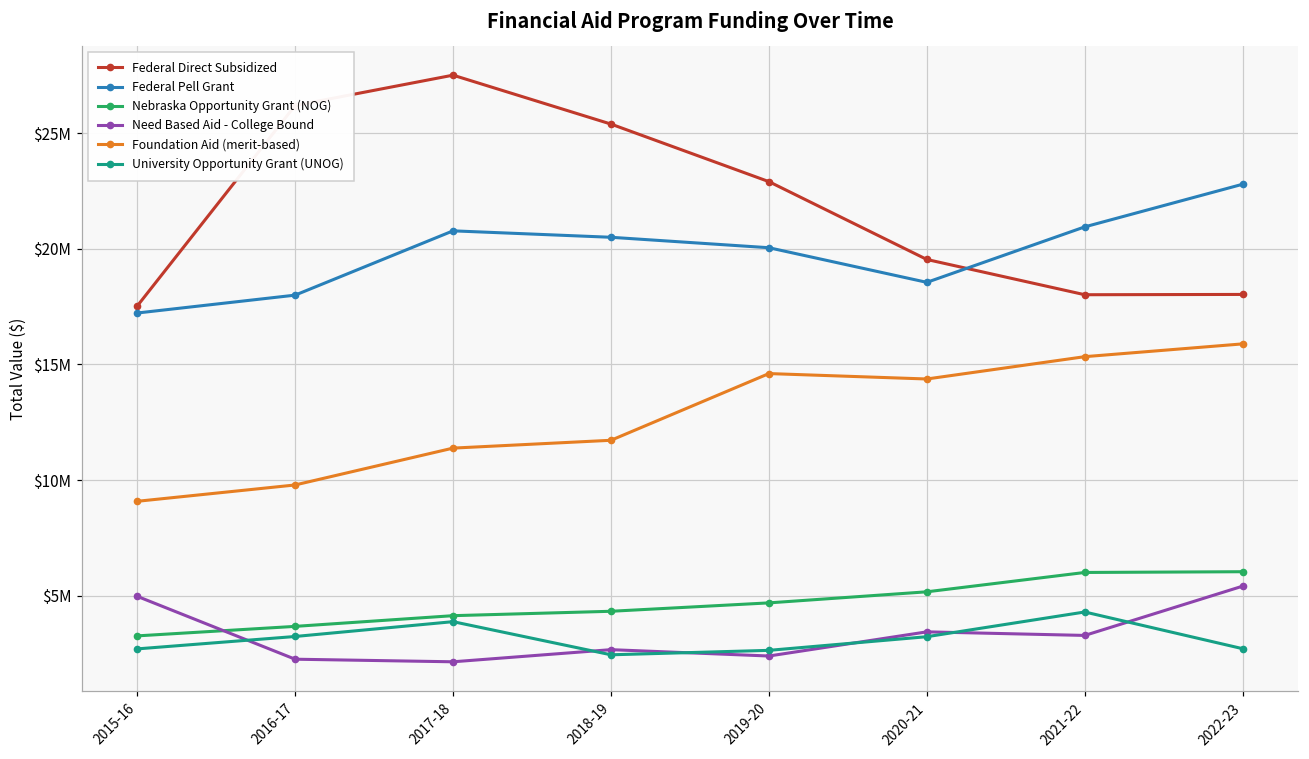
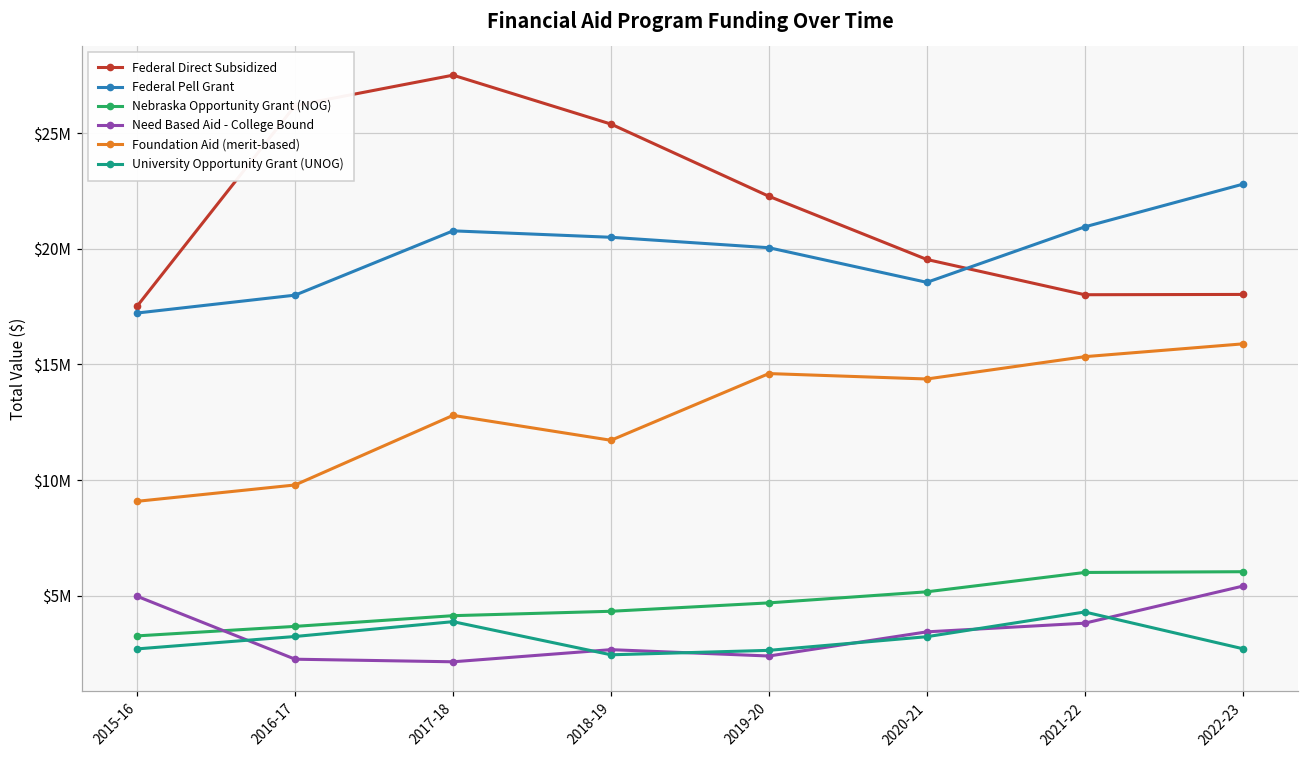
  {
    "Federal Direct Subsidized": {
      "2015-16": "$17500000",
      "2017-18": "$27500000",
      "2018-19": "$25400000",
-     "2019-20": "$22900000",
+     "2019-20": "$22300000",
      "2020-21": "$19500000",
      "2021-22": "$18000000",
      "2022-23": "$18000000"
    },
    "Federal Pell Grant": {
      "2015-16": "$17200000",
      "2016-17": "$18000000",
      "2017-18": "$20800000",
      "2018-19": "$20500000",
      "2019-20": "$20000000",
      "2020-21": "$18500000",
      "2021-22": "$20900000",
      "2022-23": "$22800000"
    },
    "Need Based Aid - College Bound": {
      "2015-16": "$5000000",
      "2016-17": "$2300000",
      "2017-18": "$2100000",
      "2018-19": "$2700000",
      "2019-20": "$2400000",
      "2020-21": "$3400000",
-     "2021-22": "$3300000",
+     "2021-22": "$3800000",
      "2022-23": "$5400000"
    },
    "Foundation Aid (merit-based)": {
      "2015-16": "$9100000",
      "2016-17": "$9800000",
-     "2017-18": "$11400000",
+     "2017-18": "$12800000",
      "2018-19": "$11700000",
      "2019-20": "$14600000",
      "2020-21": "$14400000",
      "2021-22": "$15300000",
      "2022-23": "$15900000"
    }
  }
